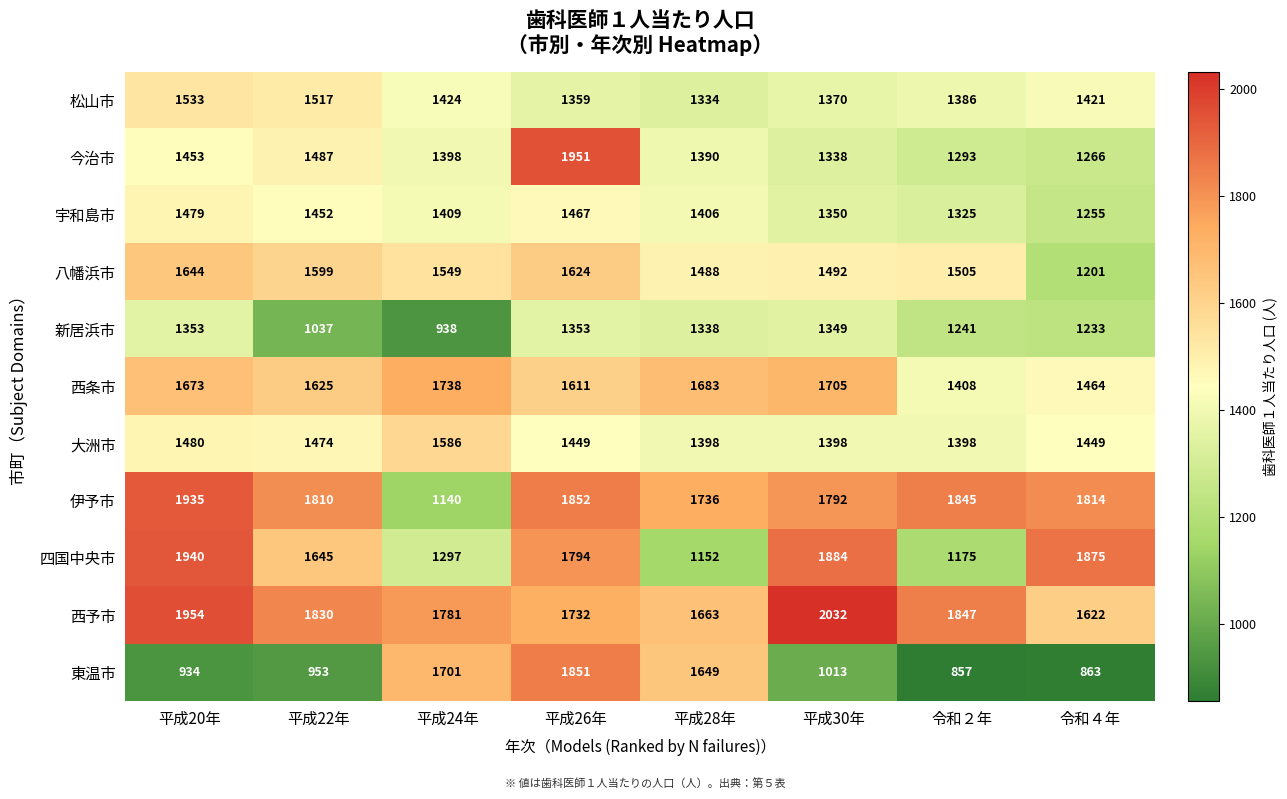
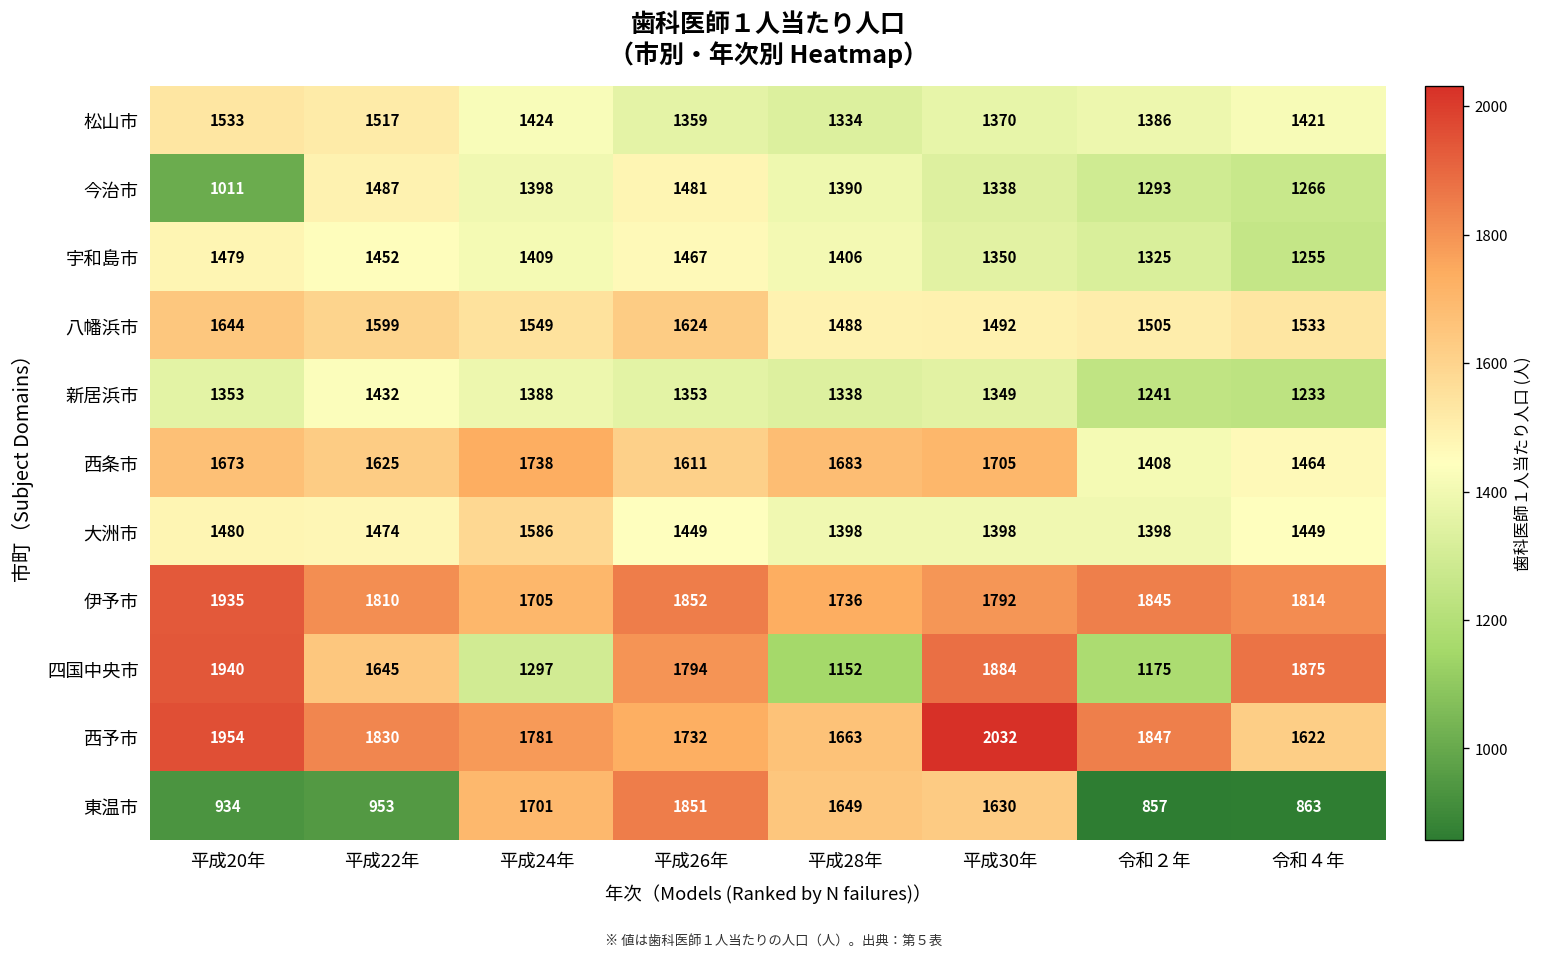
  {
    "松山市": {
      "平成20年": 1533,
      "平成22年": 1517,
      "平成24年": 1424,
      "平成26年": 1359,
      "平成28年": 1334,
      "平成30年": 1370,
      "令和２年": 1386,
      "令和４年": 1421
    },
    "今治市": {
-     "平成20年": 1453,
+     "平成20年": 1011,
      "平成22年": 1487,
      "平成24年": 1398,
-     "平成26年": 1951,
+     "平成26年": 1481,
      "平成28年": 1390,
      "平成30年": 1338,
      "令和２年": 1293,
      "令和４年": 1266
    },
    "宇和島市": {
      "平成20年": 1479,
      "平成22年": 1452,
      "平成24年": 1409,
      "平成26年": 1467,
      "平成28年": 1406,
      "平成30年": 1350,
      "令和２年": 1325,
      "令和４年": 1255
    },
    "八幡浜市": {
      "平成20年": 1644,
      "平成22年": 1599,
      "平成24年": 1549,
      "平成26年": 1624,
      "平成28年": 1488,
      "平成30年": 1492,
      "令和２年": 1505,
-     "令和４年": 1201
+     "令和４年": 1533
    },
    "新居浜市": {
      "平成20年": 1353,
-     "平成22年": 1037,
-     "平成24年": 938,
+     "平成22年": 1432,
+     "平成24年": 1388,
      "平成26年": 1353,
      "平成28年": 1338,
      "平成30年": 1349,
      "令和２年": 1241,
      "令和４年": 1233
    },
    "西条市": {
      "平成20年": 1673,
      "平成22年": 1625,
      "平成24年": 1738,
      "平成26年": 1611,
      "平成28年": 1683,
      "平成30年": 1705,
      "令和２年": 1408,
      "令和４年": 1464
    },
    "大洲市": {
      "平成20年": 1480,
      "平成22年": 1474,
      "平成24年": 1586,
      "平成26年": 1449,
      "平成28年": 1398,
      "平成30年": 1398,
      "令和２年": 1398,
      "令和４年": 1449
    },
    "伊予市": {
      "平成20年": 1935,
      "平成22年": 1810,
-     "平成24年": 1140,
+     "平成24年": 1705,
      "平成26年": 1852,
      "平成28年": 1736,
      "平成30年": 1792,
      "令和２年": 1845,
      "令和４年": 1814
    },
    "四国中央市": {
      "平成20年": 1940,
      "平成22年": 1645,
      "平成24年": 1297,
      "平成26年": 1794,
      "平成28年": 1152,
      "平成30年": 1884,
      "令和２年": 1175,
      "令和４年": 1875
    },
    "西予市": {
      "平成20年": 1954,
      "平成22年": 1830,
      "平成24年": 1781,
      "平成26年": 1732,
      "平成28年": 1663,
      "平成30年": 2032,
      "令和２年": 1847,
      "令和４年": 1622
    },
    "東温市": {
      "平成20年": 934,
      "平成22年": 953,
      "平成24年": 1701,
      "平成26年": 1851,
      "平成28年": 1649,
-     "平成30年": 1013,
+     "平成30年": 1630,
      "令和２年": 857,
      "令和４年": 863
    }
  }
